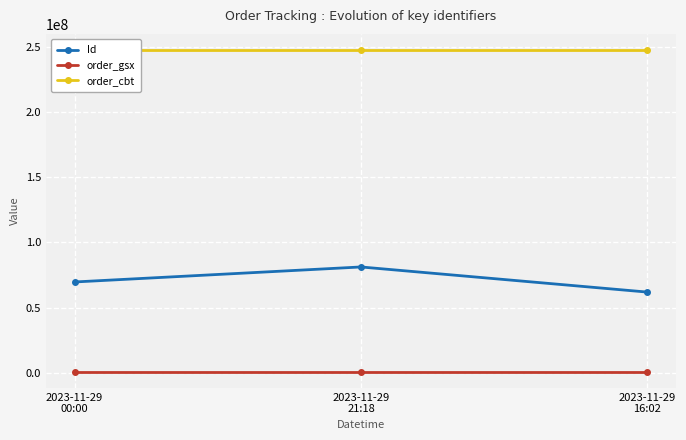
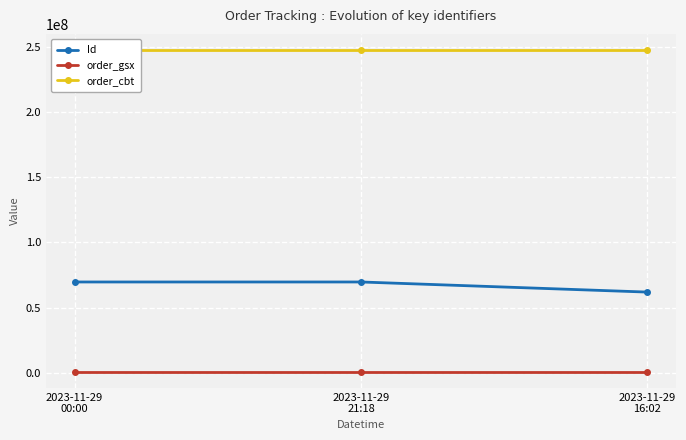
  {
    "Id": {
      "2023-11-29 00:00": 70000000,
-     "2023-11-29 21:18": 81000000,
+     "2023-11-29 21:18": 70000000,
      "2023-11-29 16:02": 62000000
    },
    "order_gsx": {
      "2023-11-29 00:00": 1000000,
      "2023-11-29 21:18": 1000000,
      "2023-11-29 16:02": 1000000
    },
    "order_cbt": {
      "2023-11-29 21:18": 248000000,
      "2023-11-29 16:02": 248000000
    }
  }
